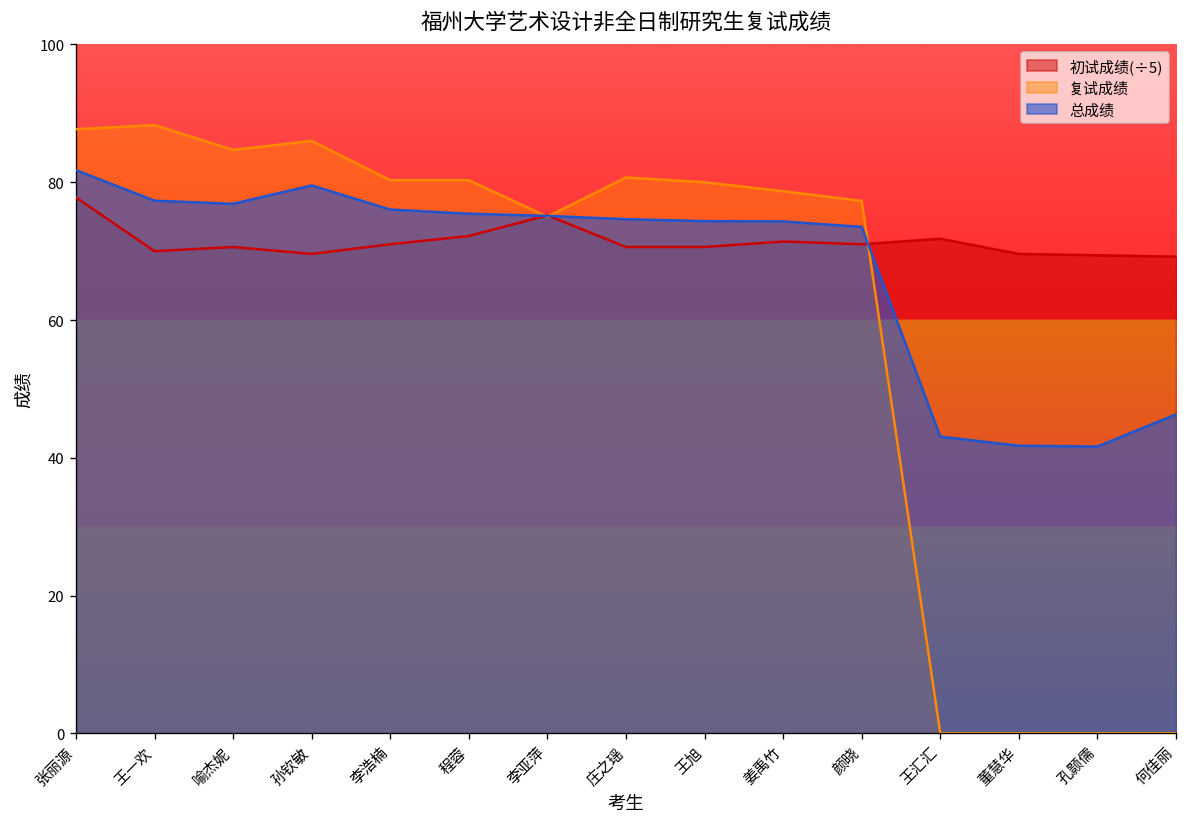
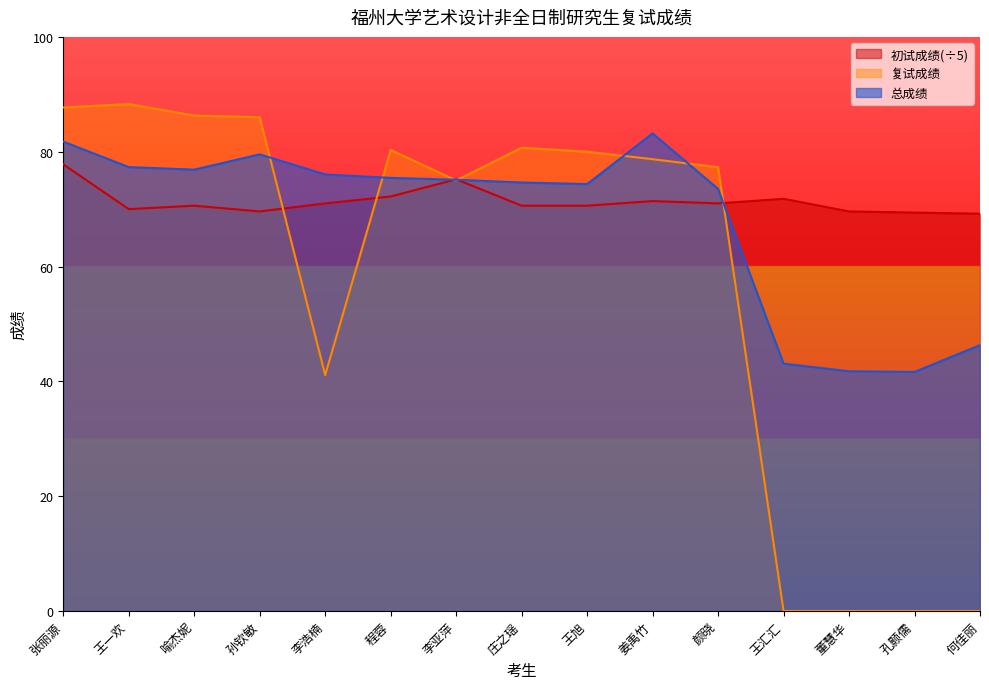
  {
    "初试成绩(÷5)": {
      "张丽源": 78,
      "王一欢": 70,
      "喻杰妮": 71,
      "孙钦敏": 70,
      "李浩楠": 71,
      "程蓉": 72,
      "庄之瑶": 71,
      "王旭": 71,
      "姜禹竹": 71,
      "颜晓": 71,
      "王汇汇": 72,
      "董慧华": 70,
      "孔颢儒": 69,
      "何佳丽": 69
    },
    "复试成绩": {
      "张丽源": 88,
      "王一欢": 88,
-     "喻杰妮": 85,
+     "喻杰妮": 86,
      "孙钦敏": 86,
-     "李浩楠": 80,
+     "李浩楠": 41,
      "程蓉": 80,
      "庄之瑶": 81,
      "王旭": 80,
      "姜禹竹": 79,
      "颜晓": 77,
      "王汇汇": 0,
      "董慧华": 0,
      "孔颢儒": 0,
      "何佳丽": 0
    },
    "总成绩": {
      "张丽源": 82,
      "王一欢": 77,
      "喻杰妮": 77,
      "孙钦敏": 80,
      "李浩楠": 76,
      "程蓉": 75,
      "庄之瑶": 75,
      "王旭": 74,
-     "姜禹竹": 74,
+     "姜禹竹": 83,
      "颜晓": 74,
      "王汇汇": 43,
      "董慧华": 42,
      "孔颢儒": 42,
      "何佳丽": 46
    }
  }
